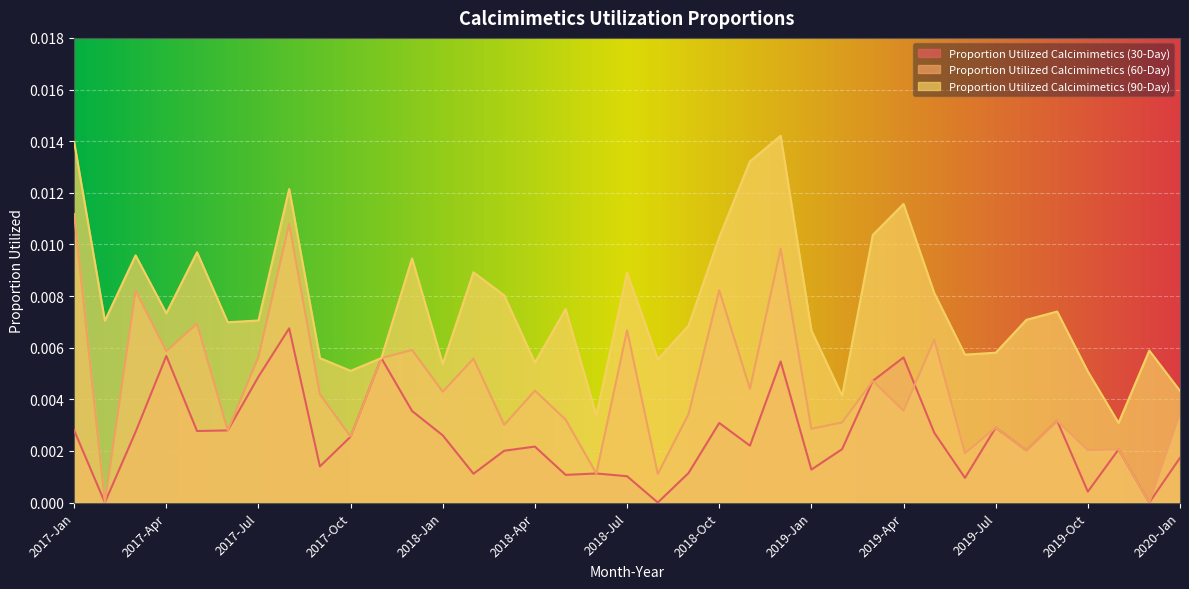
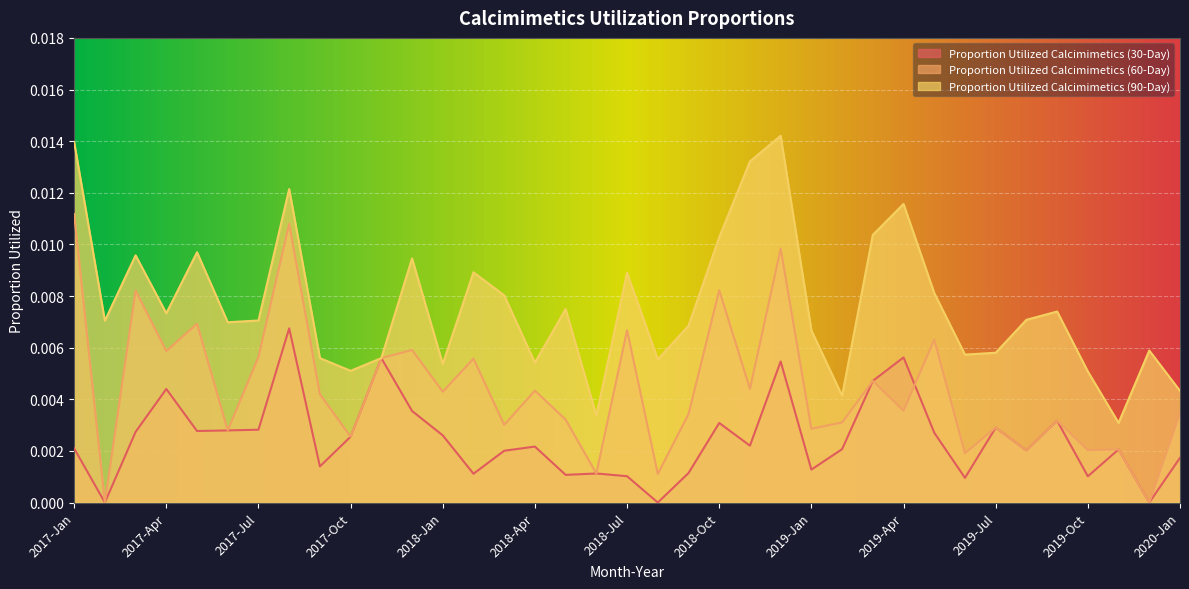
  {
    "Proportion Utilized Calcimimetics (30-Day)": {
-     "2017-Jan": 0.0028,
-     "2017-Apr": 0.0057,
-     "2017-Jul": 0.0049,
+     "2017-Jan": 0.0021,
+     "2017-Apr": 0.0044,
+     "2017-Jul": 0.0028,
      "2018-Jan": 0.0026,
      "2018-Apr": 0.0022,
      "2018-Jul": 0.0010,
      "2018-Oct": 0.0031,
      "2019-Jan": 0.0013,
      "2019-Apr": 0.0056,
-     "2019-Oct": 0.0004,
+     "2019-Oct": 0.0010,
      "2020-Jan": 0.0017
    }
  }
